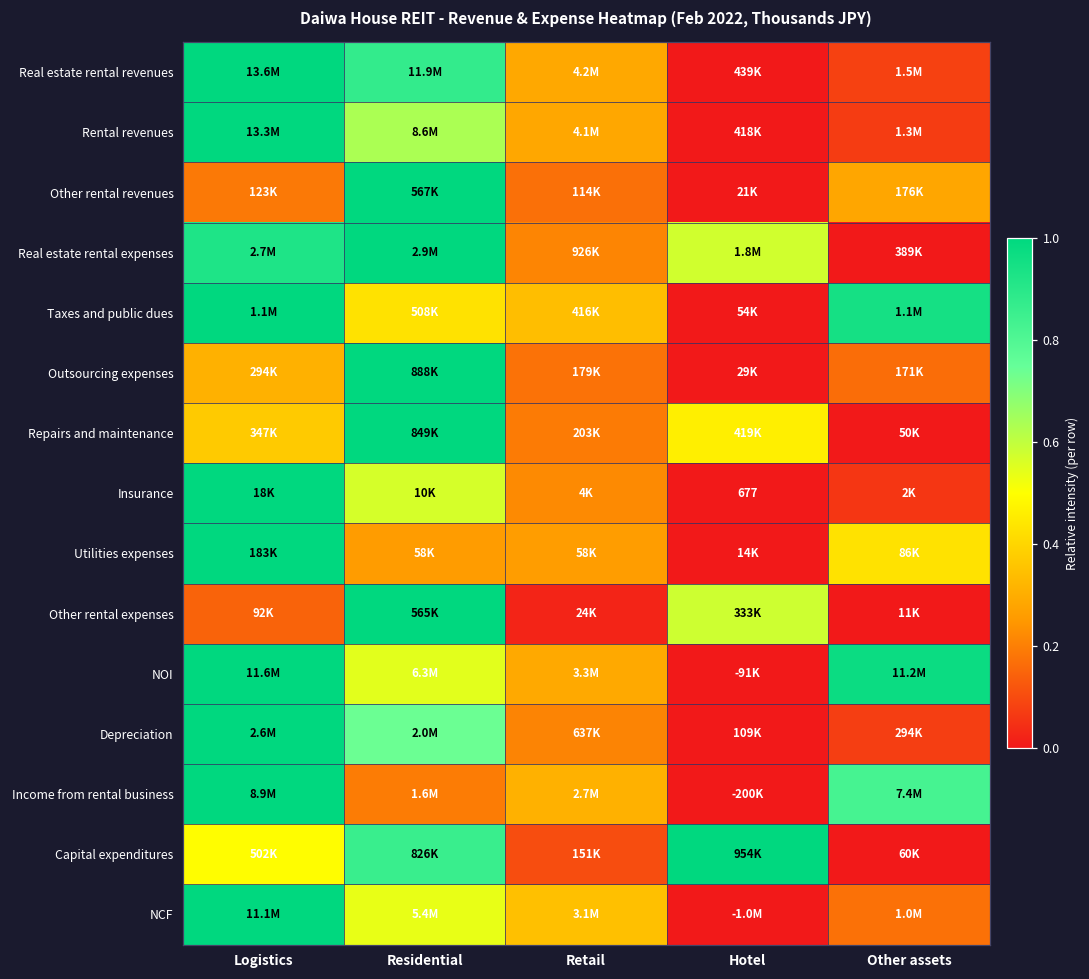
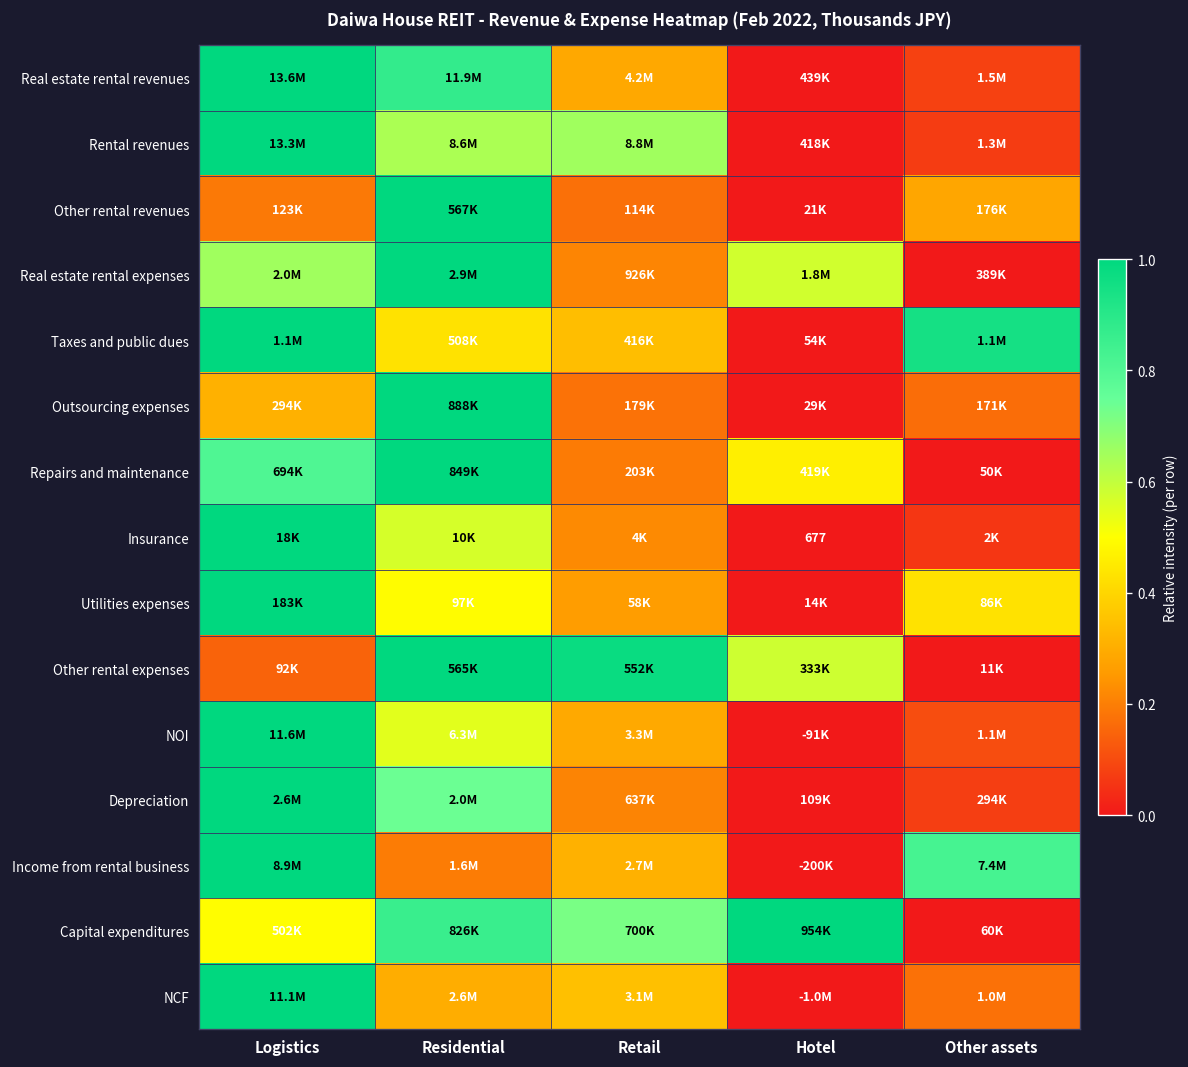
  {
    "Real estate rental revenues": {
      "Logistics": "13.6M",
      "Residential": "11.9M",
      "Retail": "4.2M",
      "Hotel": "439K",
      "Other assets": "1.5M"
    },
    "Rental revenues": {
      "Logistics": "13.3M",
      "Residential": "8.6M",
-     "Retail": "4.1M",
+     "Retail": "8.8M",
      "Hotel": "418K",
      "Other assets": "1.3M"
    },
    "Other rental revenues": {
      "Logistics": "123K",
      "Residential": "567K",
      "Retail": "114K",
      "Hotel": "21K",
      "Other assets": "176K"
    },
    "Real estate rental expenses": {
-     "Logistics": "2.7M",
+     "Logistics": "2.0M",
      "Residential": "2.9M",
      "Retail": "926K",
      "Hotel": "1.8M",
      "Other assets": "389K"
    },
    "Taxes and public dues": {
      "Logistics": "1.1M",
      "Residential": "508K",
      "Retail": "416K",
      "Hotel": "54K",
      "Other assets": "1.1M"
    },
    "Outsourcing expenses": {
      "Logistics": "294K",
      "Residential": "888K",
      "Retail": "179K",
      "Hotel": "29K",
      "Other assets": "171K"
    },
    "Repairs and maintenance": {
-     "Logistics": "347K",
+     "Logistics": "694K",
      "Residential": "849K",
      "Retail": "203K",
      "Hotel": "419K",
      "Other assets": "50K"
    },
    "Insurance": {
      "Logistics": "18K",
      "Residential": "10K",
      "Retail": "4K",
      "Hotel": "677",
      "Other assets": "2K"
    },
    "Utilities expenses": {
      "Logistics": "183K",
-     "Residential": "58K",
+     "Residential": "97K",
      "Retail": "58K",
      "Hotel": "14K",
      "Other assets": "86K"
    },
    "Other rental expenses": {
      "Logistics": "92K",
      "Residential": "565K",
-     "Retail": "24K",
+     "Retail": "552K",
      "Hotel": "333K",
      "Other assets": "11K"
    },
    "NOI": {
      "Logistics": "11.6M",
      "Residential": "6.3M",
      "Retail": "3.3M",
      "Hotel": "-91K",
-     "Other assets": "11.2M"
+     "Other assets": "1.1M"
    },
    "Depreciation": {
      "Logistics": "2.6M",
      "Residential": "2.0M",
      "Retail": "637K",
      "Hotel": "109K",
      "Other assets": "294K"
    },
    "Income from rental business": {
      "Logistics": "8.9M",
      "Residential": "1.6M",
      "Retail": "2.7M",
      "Hotel": "-200K",
      "Other assets": "7.4M"
    },
    "Capital expenditures": {
      "Logistics": "502K",
      "Residential": "826K",
-     "Retail": "151K",
+     "Retail": "700K",
      "Hotel": "954K",
      "Other assets": "60K"
    },
    "NCF": {
      "Logistics": "11.1M",
-     "Residential": "5.4M",
+     "Residential": "2.6M",
      "Retail": "3.1M",
      "Hotel": "-1.0M",
      "Other assets": "1.0M"
    }
  }
